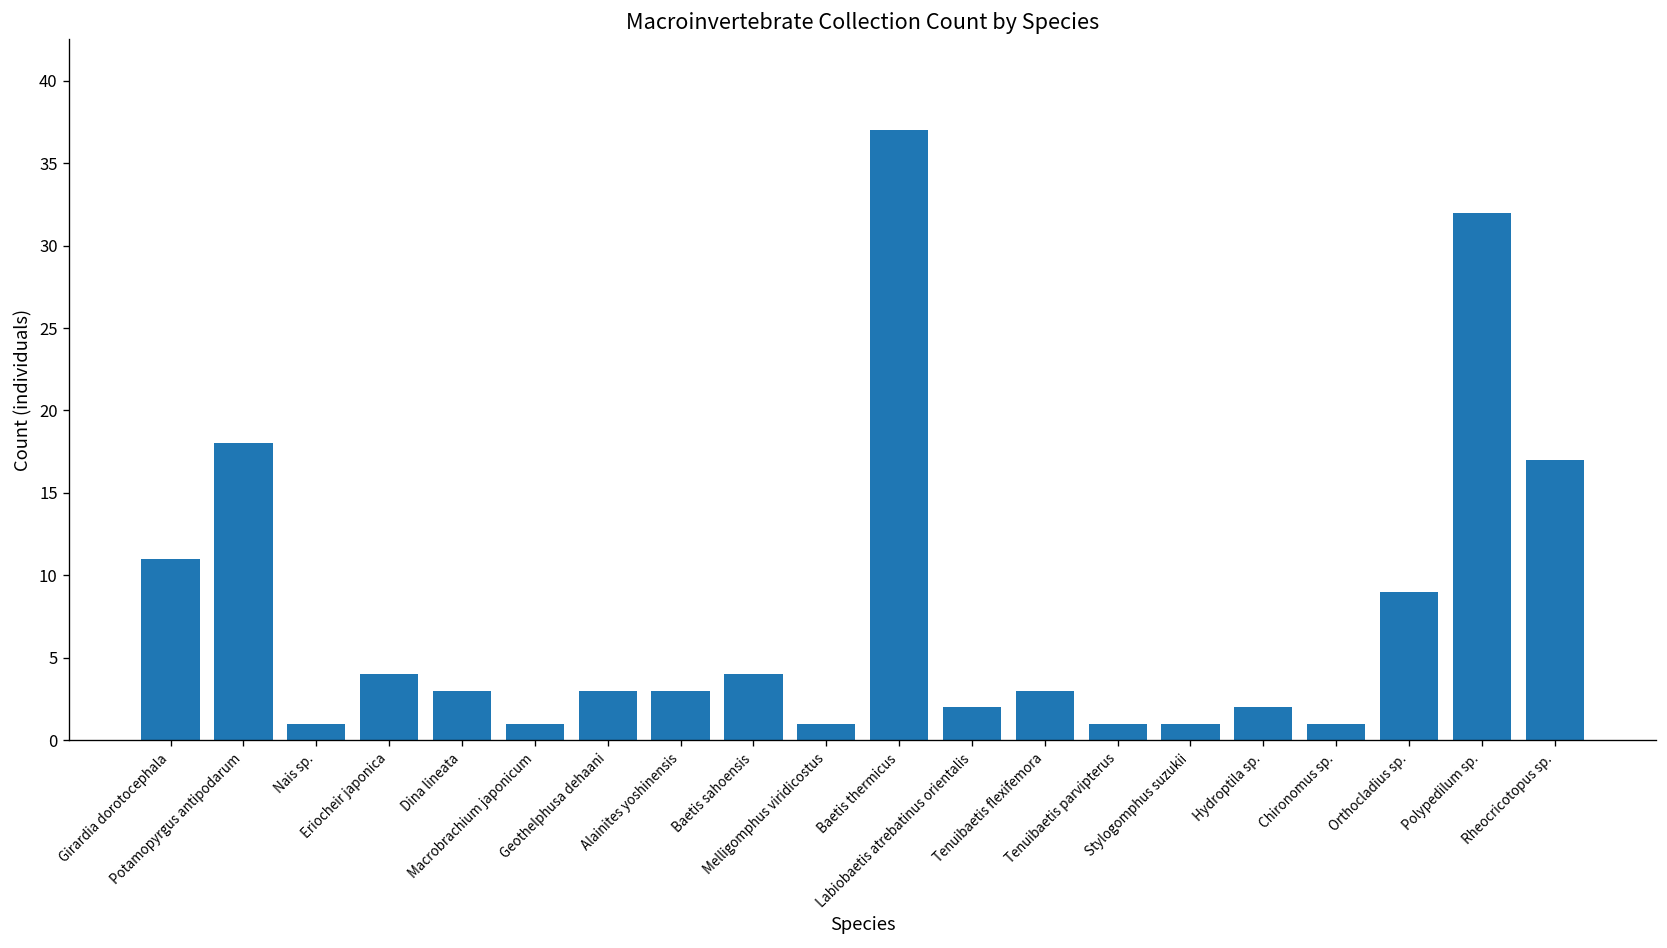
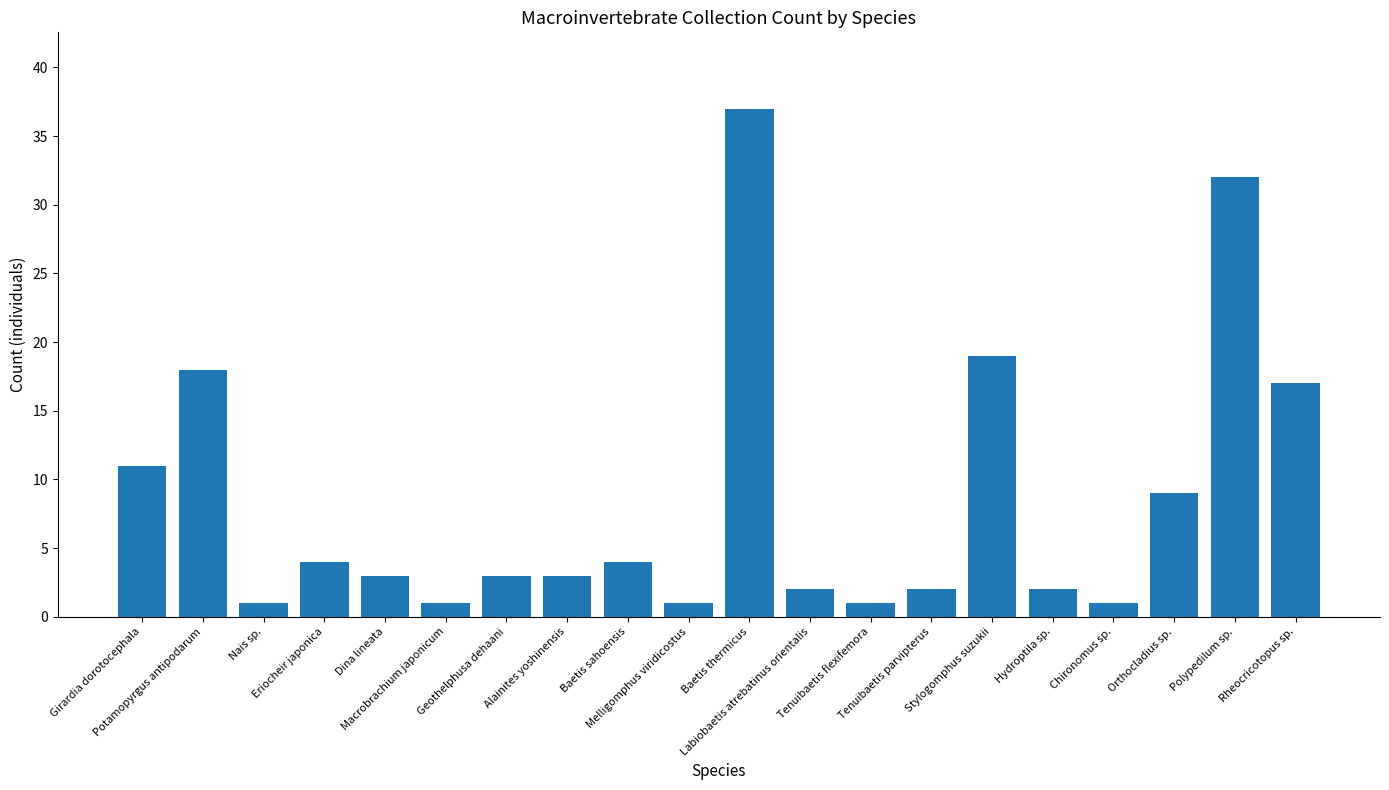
  {
    "Girardia dorotocephala": 11,
    "Potamopyrgus antipodarum": 18,
    "Nais sp.": 1,
    "Eriocheir japonica": 4,
    "Dina lineata": 3,
    "Macrobrachium japonicum": 1,
    "Geothelphusa dehaani": 3,
    "Alainites yoshinensis": 3,
    "Baetis sahoensis": 4,
    "Melligomphus viridicostus": 1,
    "Baetis thermicus": 37,
    "Labiobaetis atrebatinus orientalis": 2,
-   "Tenuibaetis flexifemora": 3,
-   "Tenuibaetis parvipterus": 1,
-   "Stylogomphus suzukii": 1,
+   "Tenuibaetis flexifemora": 1,
+   "Tenuibaetis parvipterus": 2,
+   "Stylogomphus suzukii": 19,
    "Hydroptila sp.": 2,
    "Chironomus sp.": 1,
    "Orthocladius sp.": 9,
    "Polypedilum sp.": 32,
    "Rheocricotopus sp.": 17
  }
